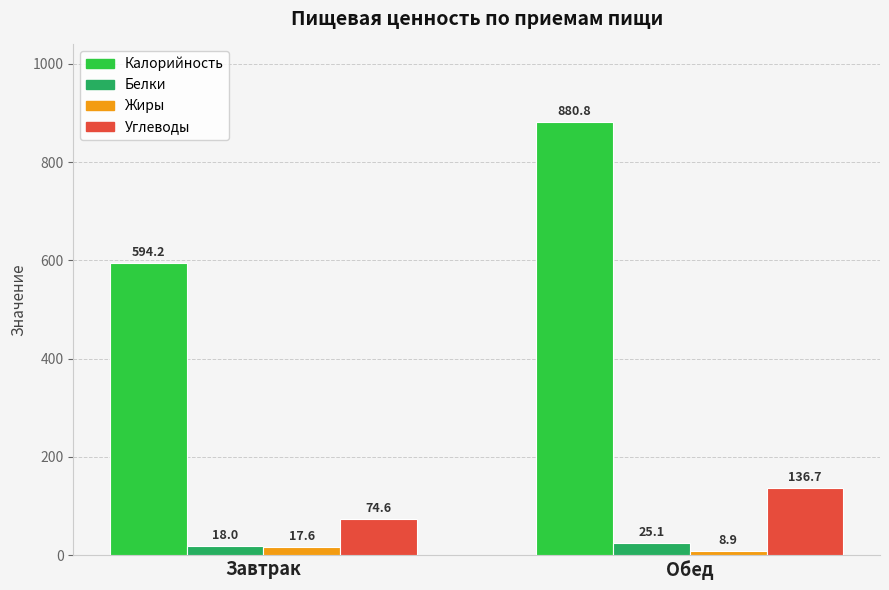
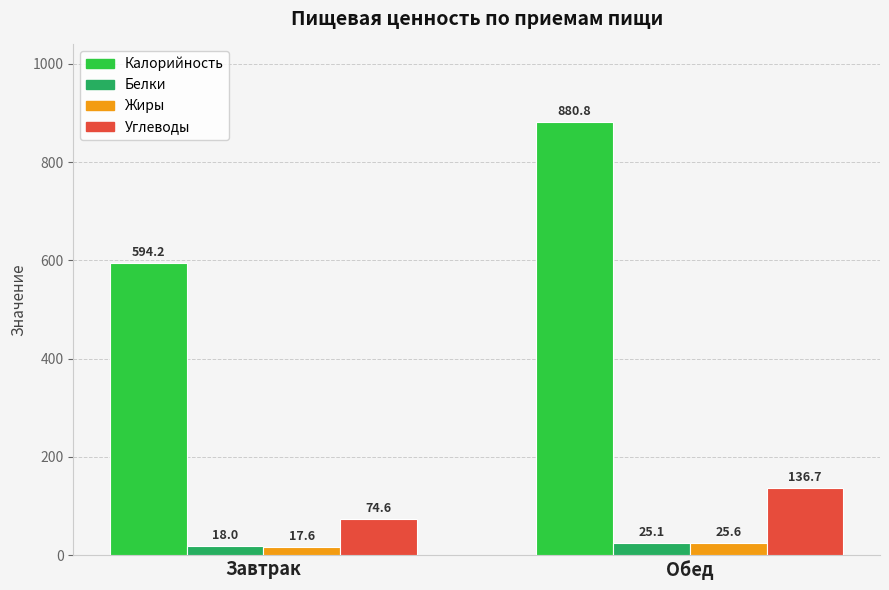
  {
    "Жиры": {
      "Завтрак": 17.6,
-     "Обед": 8.9
+     "Обед": 25.6
    },
    "Углеводы": {
      "Завтрак": 74.6,
      "Обед": 136.7
    }
  }
